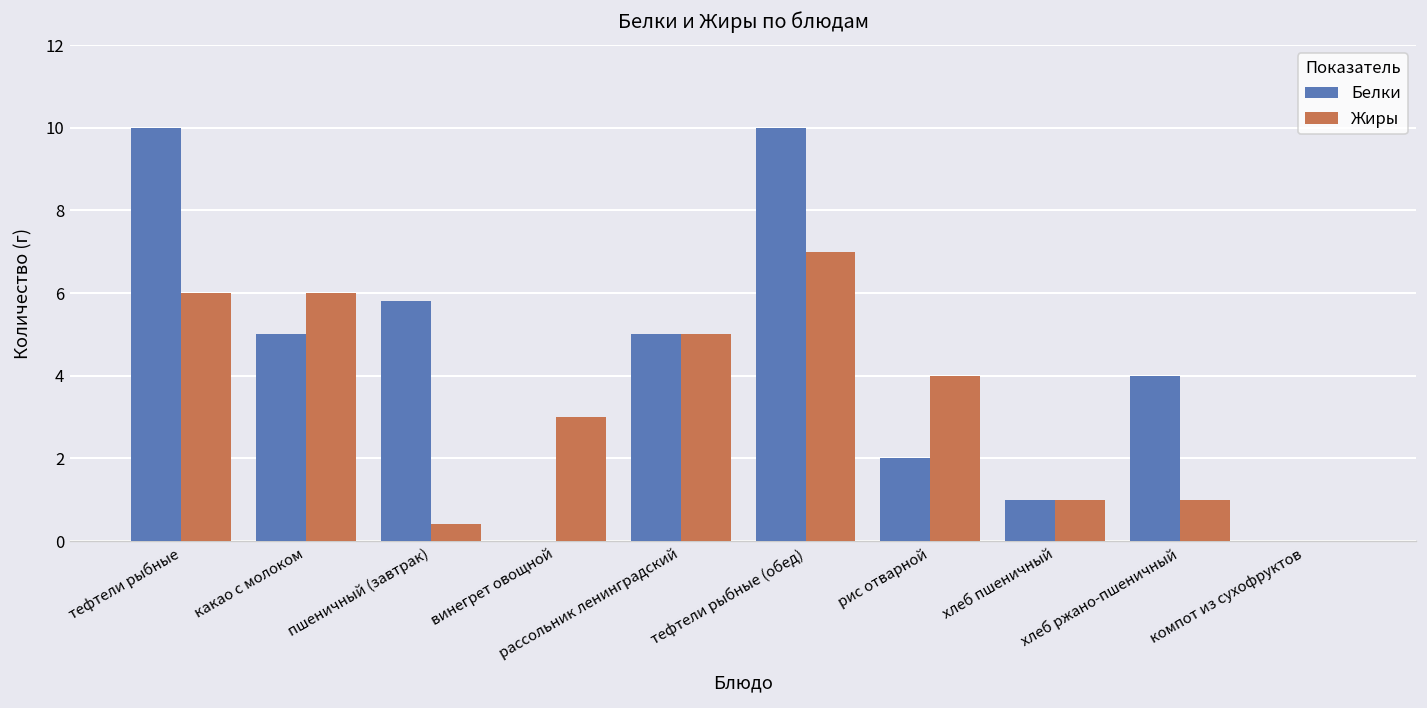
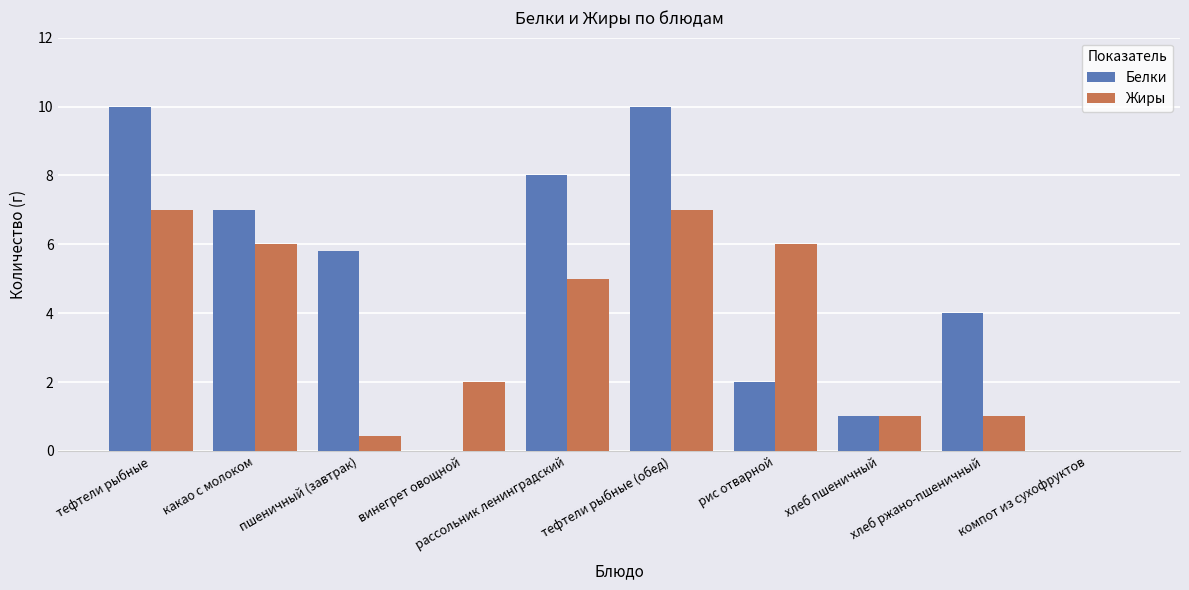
  {
    "Белки": {
      "тефтели рыбные": 10,
-     "какао с молоком": 5,
+     "какао с молоком": 7,
      "пшеничный (завтрак)": 5.8,
      "винегрет овощной": 0,
-     "рассольник ленинградский": 5,
+     "рассольник ленинградский": 8,
      "тефтели рыбные (обед)": 10,
      "рис отварной": 2,
      "хлеб пшеничный": 1,
      "хлеб ржано-пшеничный": 4,
      "компот из сухофруктов": 0
    },
    "Жиры": {
-     "тефтели рыбные": 6,
+     "тефтели рыбные": 7,
      "какао с молоком": 6,
      "пшеничный (завтрак)": 0.4,
-     "винегрет овощной": 3,
+     "винегрет овощной": 2,
      "рассольник ленинградский": 5,
      "тефтели рыбные (обед)": 7,
-     "рис отварной": 4,
+     "рис отварной": 6,
      "хлеб пшеничный": 1,
      "хлеб ржано-пшеничный": 1,
      "компот из сухофруктов": 0
    }
  }
